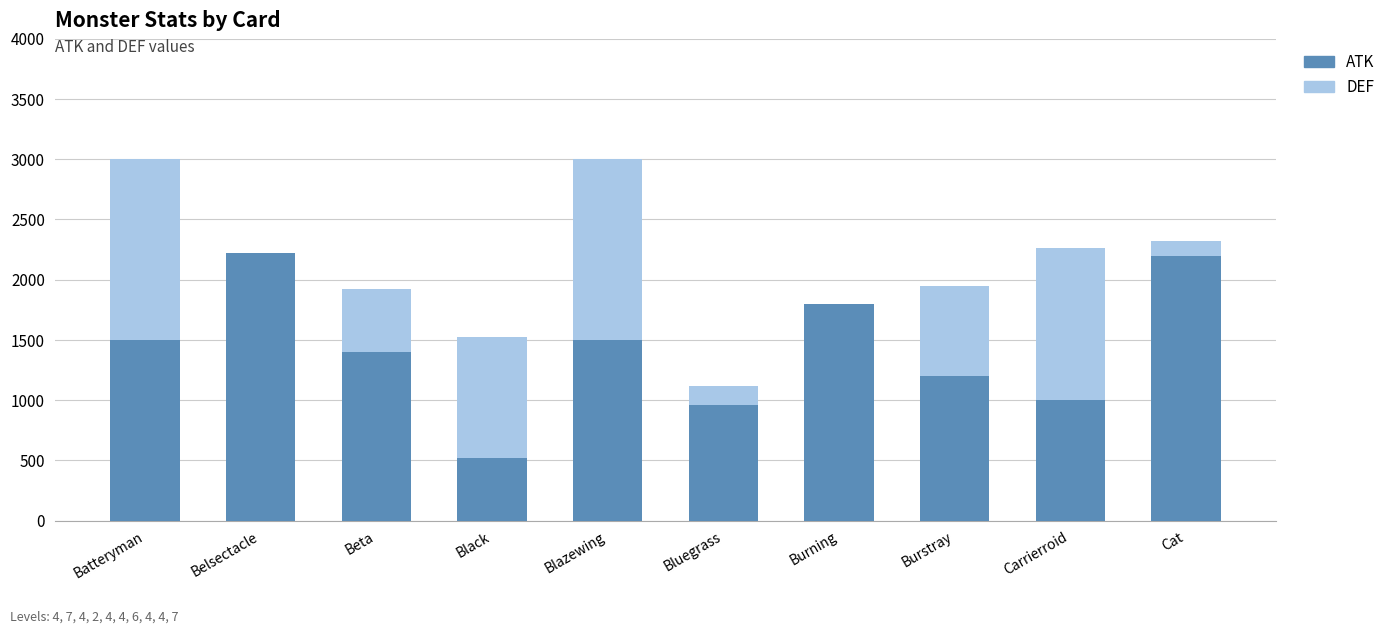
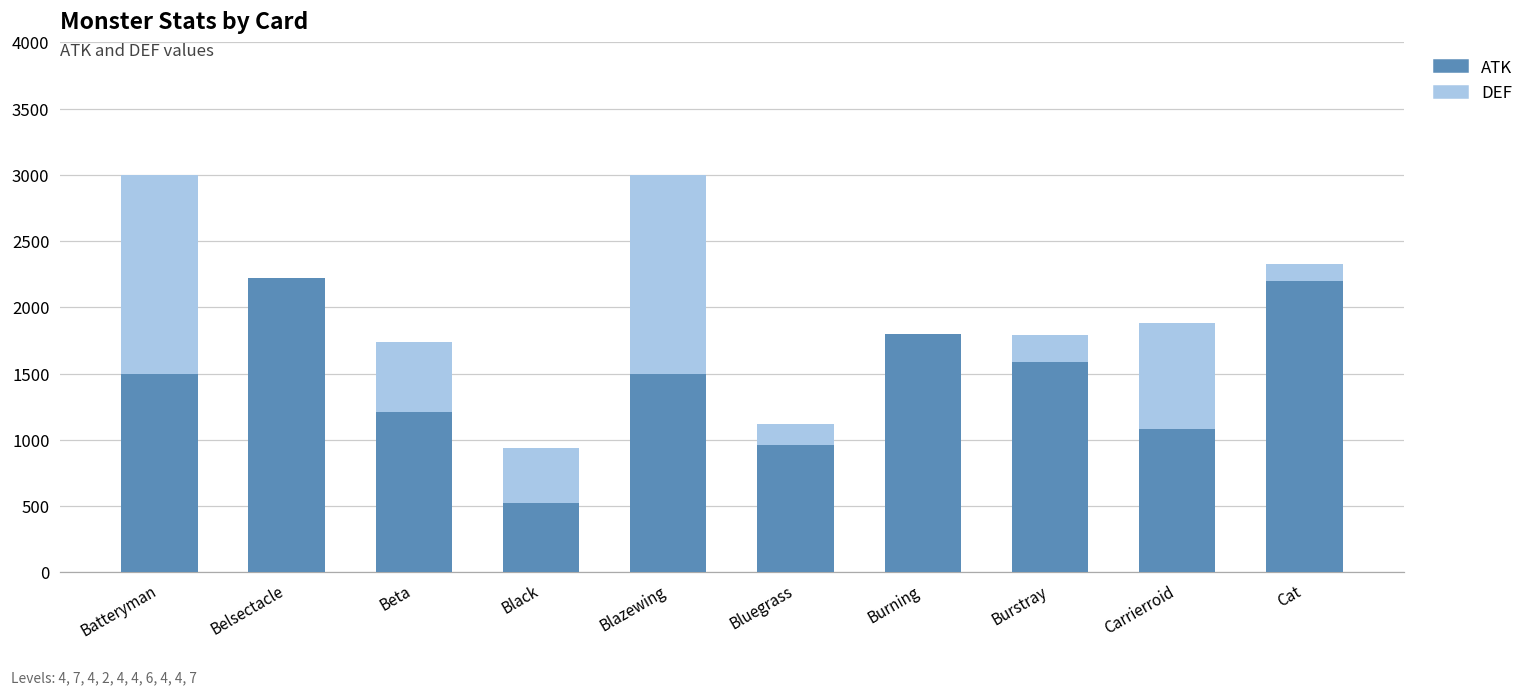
  {
    "ATK": {
      "Batteryman": 1500,
      "Belsectacle": 2220,
-     "Beta": 1400,
+     "Beta": 1210,
      "Black": 520,
      "Blazewing": 1500,
      "Bluegrass": 960,
      "Burning": 1800,
-     "Burstray": 1200,
-     "Carrierroid": 1000,
+     "Burstray": 1590,
+     "Carrierroid": 1080,
      "Cat": 2200
    },
    "DEF": {
      "Batteryman": 1500,
      "Belsectacle": 0,
      "Beta": 530,
-     "Black": 1000,
+     "Black": 410,
      "Blazewing": 1500,
      "Bluegrass": 160,
      "Burning": 0,
-     "Burstray": 750,
-     "Carrierroid": 1260,
+     "Burstray": 200,
+     "Carrierroid": 800,
      "Cat": 120
    }
  }
